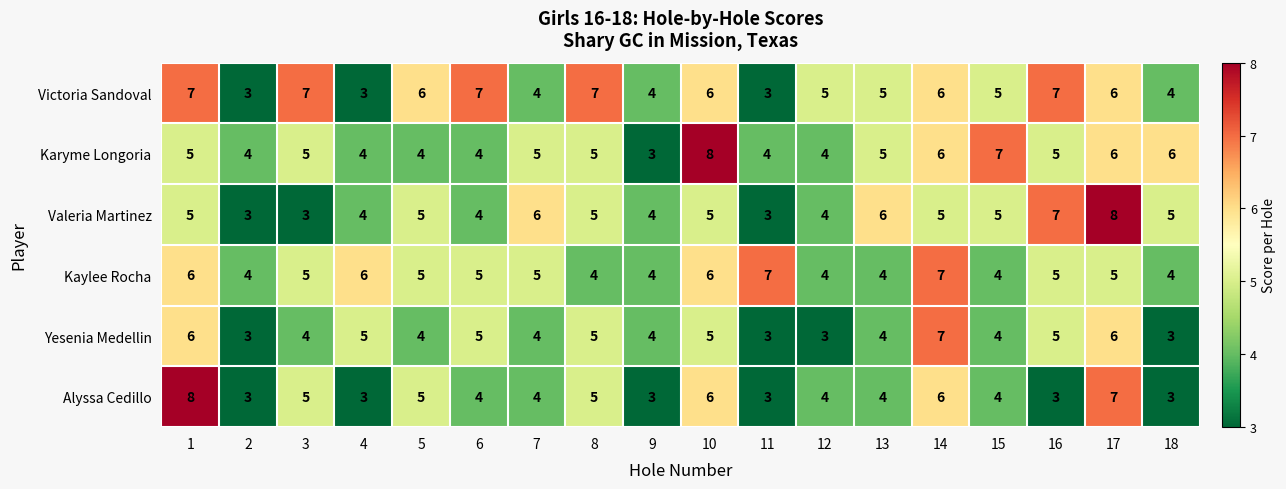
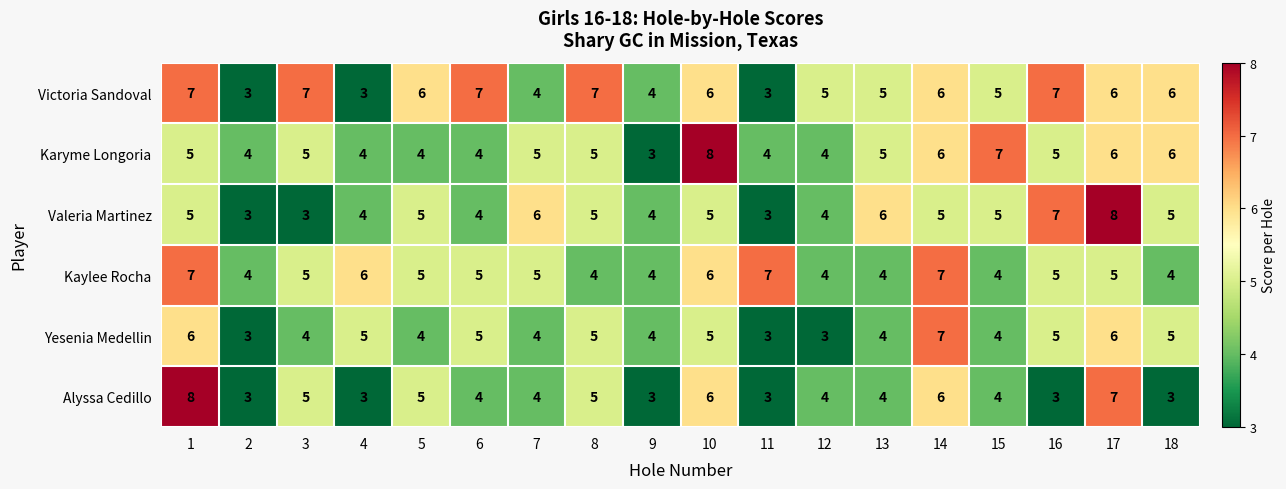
  {
    "Victoria Sandoval": {
      "1": 7,
      "2": 3,
      "3": 7,
      "4": 3,
      "5": 6,
      "6": 7,
      "7": 4,
      "8": 7,
      "9": 4,
      "10": 6,
      "11": 3,
      "12": 5,
      "13": 5,
      "14": 6,
      "15": 5,
      "16": 7,
      "17": 6,
-     "18": 4
+     "18": 6
    },
    "Karyme Longoria": {
      "1": 5,
      "2": 4,
      "3": 5,
      "4": 4,
      "5": 4,
      "6": 4,
      "7": 5,
      "8": 5,
      "9": 3,
      "10": 8,
      "11": 4,
      "12": 4,
      "13": 5,
      "14": 6,
      "15": 7,
      "16": 5,
      "17": 6,
      "18": 6
    },
    "Valeria Martinez": {
      "1": 5,
      "2": 3,
      "3": 3,
      "4": 4,
      "5": 5,
      "6": 4,
      "7": 6,
      "8": 5,
      "9": 4,
      "10": 5,
      "11": 3,
      "12": 4,
      "13": 6,
      "14": 5,
      "15": 5,
      "16": 7,
      "17": 8,
      "18": 5
    },
    "Kaylee Rocha": {
-     "1": 6,
+     "1": 7,
      "2": 4,
      "3": 5,
      "4": 6,
      "5": 5,
      "6": 5,
      "7": 5,
      "8": 4,
      "9": 4,
      "10": 6,
      "11": 7,
      "12": 4,
      "13": 4,
      "14": 7,
      "15": 4,
      "16": 5,
      "17": 5,
      "18": 4
    },
    "Yesenia Medellin": {
      "1": 6,
      "2": 3,
      "3": 4,
      "4": 5,
      "5": 4,
      "6": 5,
      "7": 4,
      "8": 5,
      "9": 4,
      "10": 5,
      "11": 3,
      "12": 3,
      "13": 4,
      "14": 7,
      "15": 4,
      "16": 5,
      "17": 6,
-     "18": 3
+     "18": 5
    },
    "Alyssa Cedillo": {
      "1": 8,
      "2": 3,
      "3": 5,
      "4": 3,
      "5": 5,
      "6": 4,
      "7": 4,
      "8": 5,
      "9": 3,
      "10": 6,
      "11": 3,
      "12": 4,
      "13": 4,
      "14": 6,
      "15": 4,
      "16": 3,
      "17": 7,
      "18": 3
    }
  }
